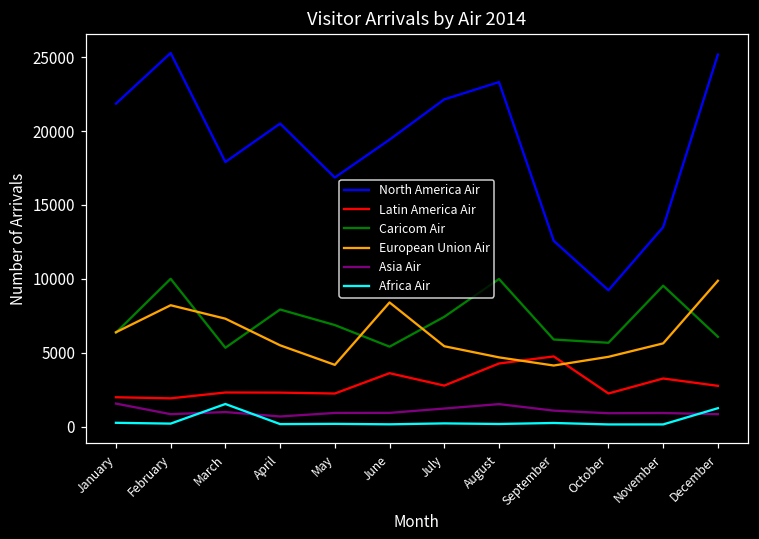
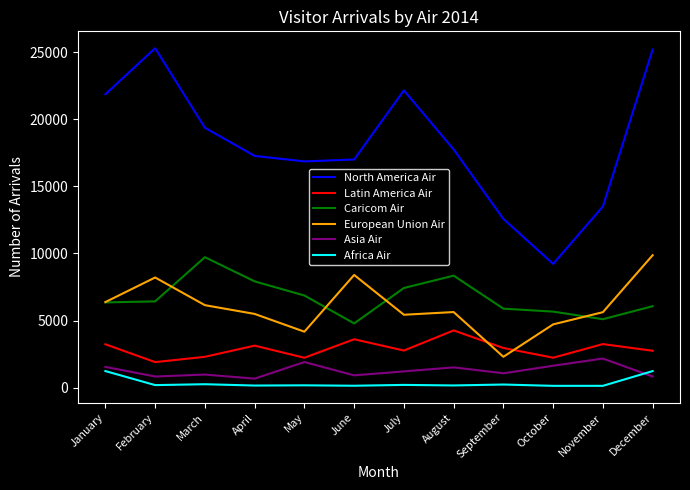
  {
    "North America Air": {
      "January": 21900,
      "February": 25300,
-     "March": 17900,
-     "April": 20500,
+     "March": 19400,
+     "April": 17300,
      "May": 16900,
-     "June": 19400,
+     "June": 17000,
      "July": 22100,
-     "August": 23300,
+     "August": 17700,
      "September": 12600,
      "October": 9200,
      "November": 13500,
      "December": 25200
    },
    "Latin America Air": {
-     "January": 2000,
+     "January": 3200,
      "February": 1900,
      "March": 2300,
-     "April": 2300,
+     "April": 3100,
      "May": 2200,
      "June": 3600,
      "July": 2800,
      "August": 4300,
-     "September": 4700,
+     "September": 3000,
      "October": 2200,
      "November": 3300,
      "December": 2800
    },
    "Caricom Air": {
-     "February": 10000,
-     "March": 5300,
+     "February": 6400,
+     "March": 9700,
      "April": 7900,
      "May": 6900,
-     "June": 5400,
+     "June": 4800,
      "July": 7400,
-     "August": 10000,
+     "August": 8400,
      "September": 5900,
      "October": 5700,
-     "November": 9500,
+     "November": 5100,
      "December": 6100
    },
    "European Union Air": {
      "February": 8200,
-     "March": 7300,
+     "March": 6200,
      "April": 5500,
      "May": 4200,
      "June": 8400,
      "July": 5400,
-     "August": 4700,
-     "September": 4100,
+     "August": 5600,
+     "September": 2300,
      "October": 4700,
      "November": 5600,
      "December": 9900
    },
    "Asia Air": {
      "January": 1600,
      "February": 800,
      "March": 1000,
      "April": 700,
-     "May": 900,
+     "May": 1900,
      "June": 900,
      "July": 1200,
      "August": 1500,
      "September": 1100,
-     "October": 900,
-     "November": 900,
+     "October": 1600,
+     "November": 2200,
      "December": 800
    },
    "Africa Air": {
-     "January": 300,
+     "January": 1200,
      "February": 200,
-     "March": 1500,
+     "March": 300,
      "April": 200,
      "May": 200,
      "June": 200,
      "July": 200,
      "August": 200,
      "September": 200,
      "October": 100,
      "November": 100,
      "December": 1200
    }
  }
